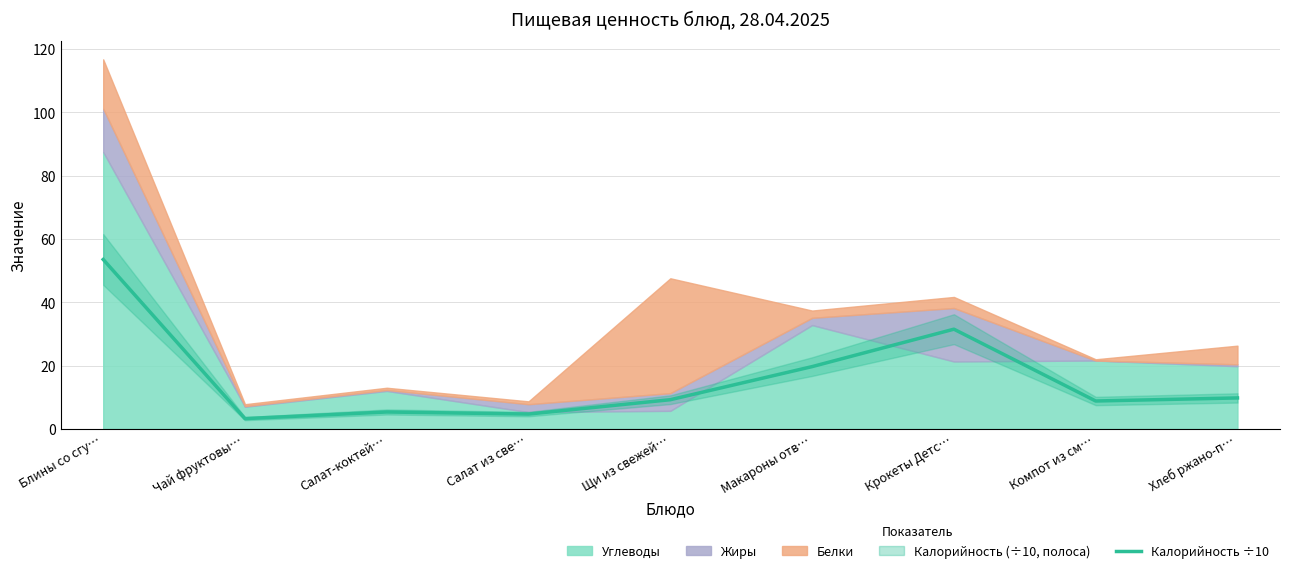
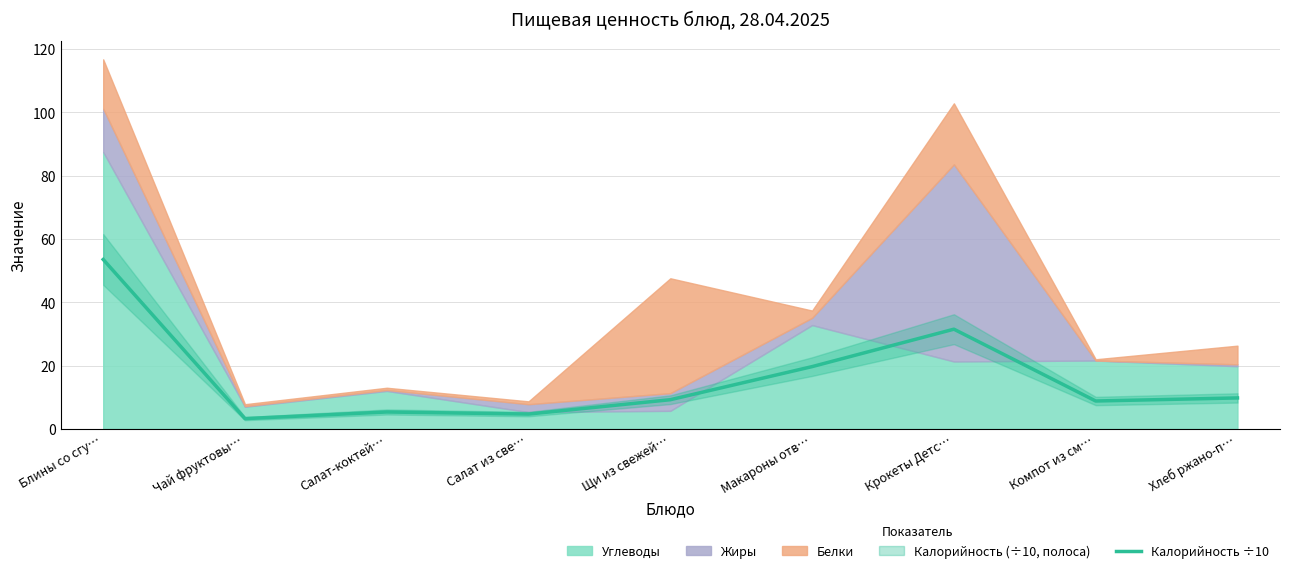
  {
    "Жиры": {
      "Блины со сгу…": 14,
      "Салат из све…": 3,
      "Макароны отв…": 2,
-     "Крокеты Детс…": 17
+     "Крокеты Детс…": 62
    },
    "Белки": {
      "Блины со сгу…": 16,
      "Салат из све…": 1,
      "Щи из свежей…": 36,
      "Макароны отв…": 2,
-     "Крокеты Детс…": 4,
+     "Крокеты Детс…": 19,
      "Хлеб ржано-п…": 6
    }
  }
